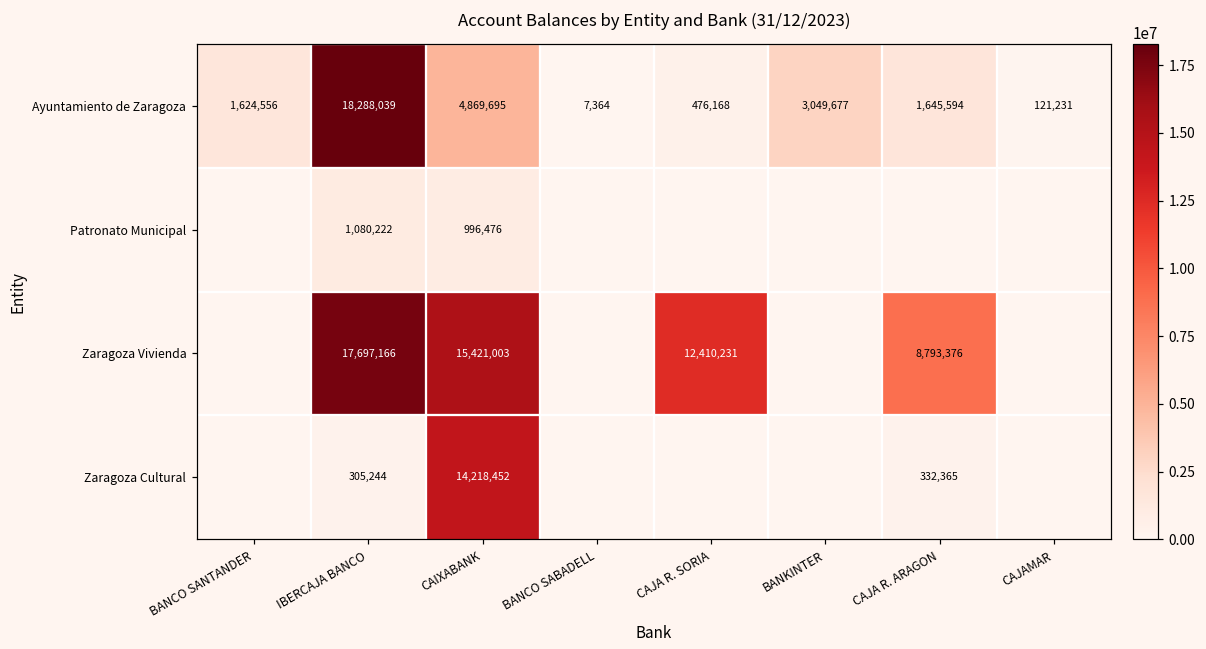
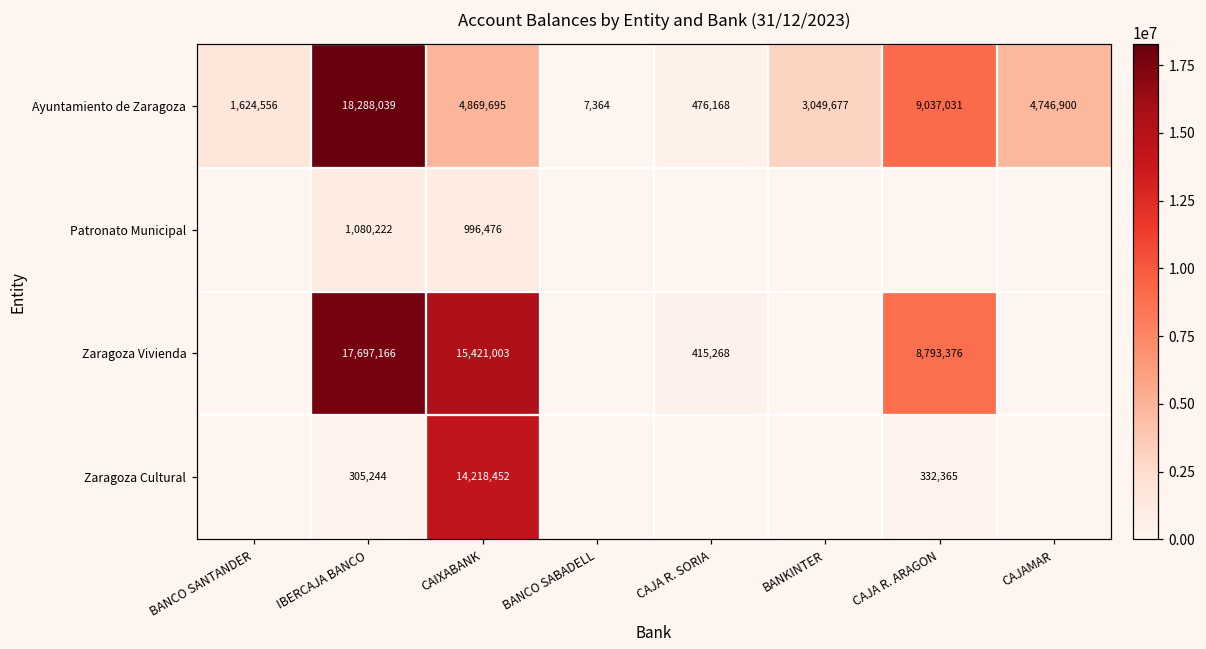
  {
    "Ayuntamiento de Zaragoza": {
      "BANCO SANTANDER": "1,624,556",
      "IBERCAJA BANCO": "18,288,039",
      "CAIXABANK": "4,869,695",
      "BANCO SABADELL": "7,364",
      "CAJA R. SORIA": "476,168",
      "BANKINTER": "3,049,677",
-     "CAJA R. ARAGON": "1,645,594",
-     "CAJAMAR": "121,231"
+     "CAJA R. ARAGON": "9,037,031",
+     "CAJAMAR": "4,746,900"
    },
    "Patronato Municipal": {
      "IBERCAJA BANCO": "1,080,222",
      "CAIXABANK": "996,476"
    },
    "Zaragoza Vivienda": {
      "IBERCAJA BANCO": "17,697,166",
      "CAIXABANK": "15,421,003",
-     "CAJA R. SORIA": "12,410,231",
+     "CAJA R. SORIA": "415,268",
      "CAJA R. ARAGON": "8,793,376"
    },
    "Zaragoza Cultural": {
      "IBERCAJA BANCO": "305,244",
      "CAIXABANK": "14,218,452",
      "CAJA R. ARAGON": "332,365"
    }
  }
